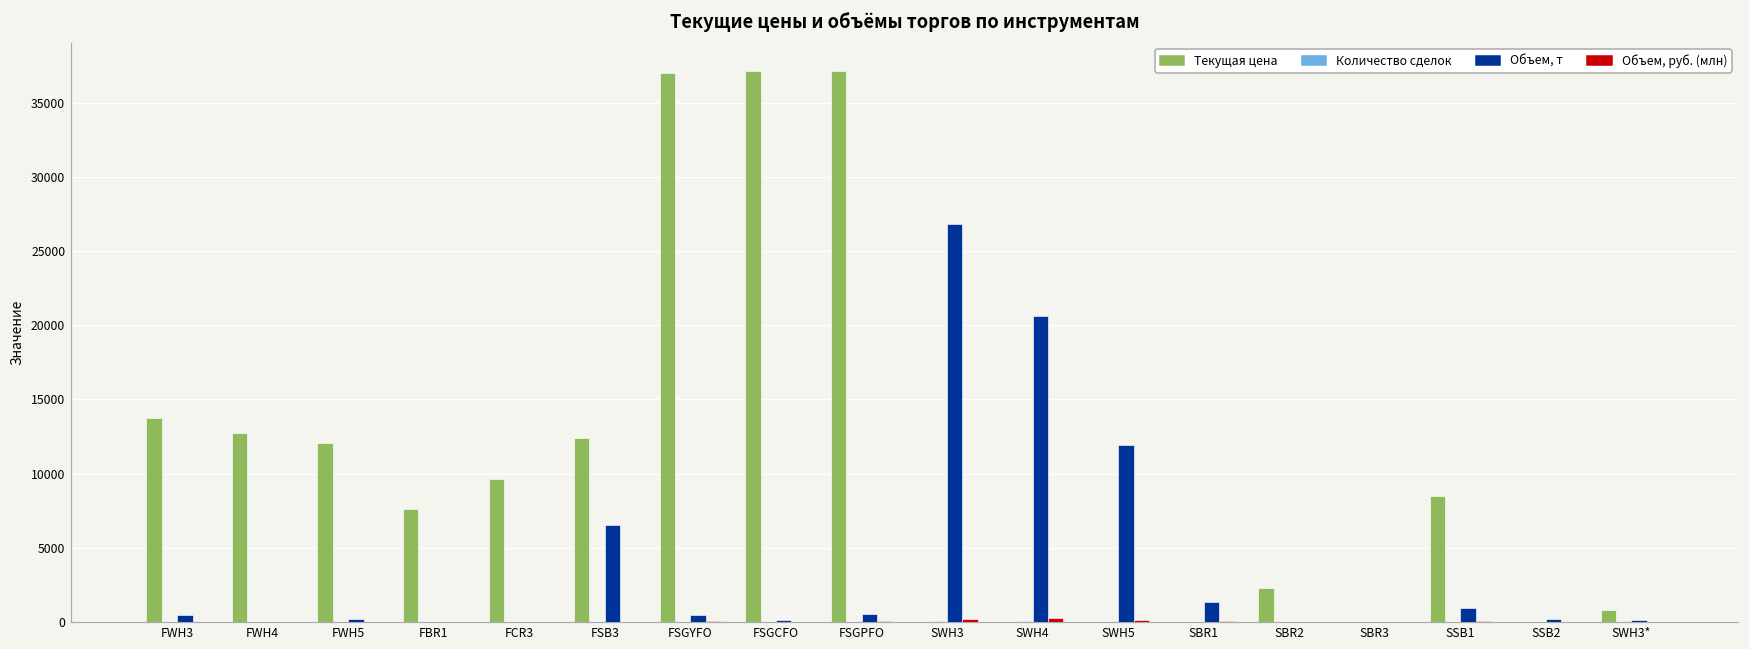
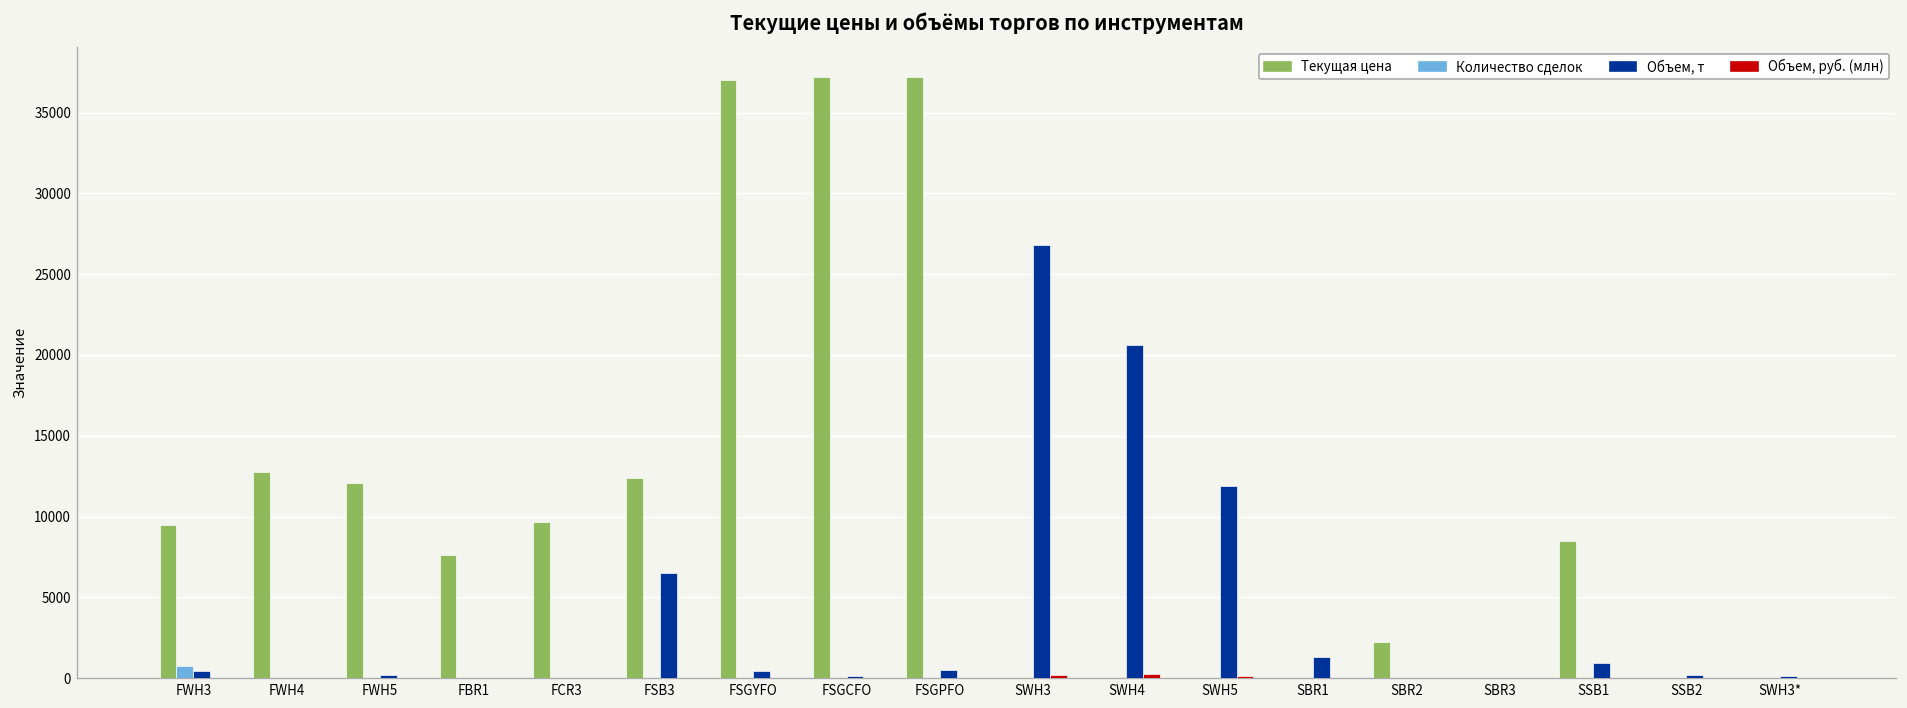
  {
    "Текущая цена": {
-     "FWH3": 13800,
+     "FWH3": 9500,
      "FWH4": 12700,
      "FWH5": 12100,
      "FBR1": 7600,
      "FCR3": 9700,
      "FSB3": 12400,
      "FSGYFO": 37000,
      "FSGCFO": 37200,
      "FSGPFO": 37200,
      "SBR2": 2300,
      "SSB1": 8500,
-     "SWH3*": 800
+     "SWH3*": 0
    },
    "Количество сделок": {
-     "FWH3": 0,
+     "FWH3": 700,
      "FWH4": 0,
      "FBR1": 0,
      "FCR3": 0,
      "FSB3": 0,
      "SBR2": 0,
      "SBR3": 0
    },
    "Объем, т": {
      "FWH3": 400,
      "FWH4": 0,
      "FWH5": 200,
      "FBR1": 0,
      "FCR3": 0,
      "FSB3": 6500,
      "FSGYFO": 400,
      "FSGPFO": 500,
      "SWH3": 26800,
      "SWH4": 20600,
      "SWH5": 11900,
      "SBR1": 1300,
      "SBR2": 0,
      "SBR3": 0,
      "SSB1": 900,
      "SSB2": 200
    },
    "Объем, руб. (млн)": {
      "FWH4": 0,
      "FBR1": 0,
      "FCR3": 0,
      "FSB3": 0,
      "SWH4": 200,
      "SBR2": 0,
      "SBR3": 0
    }
  }
